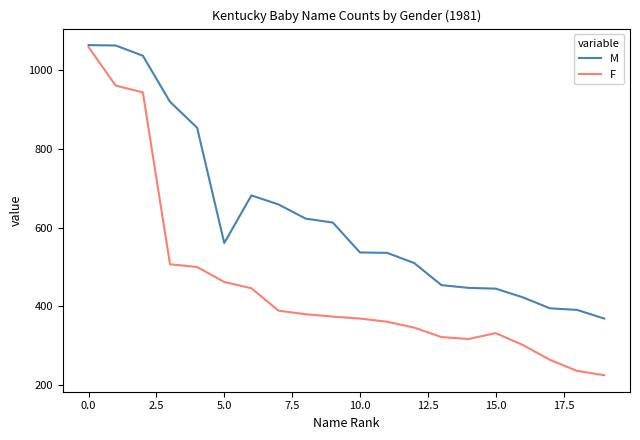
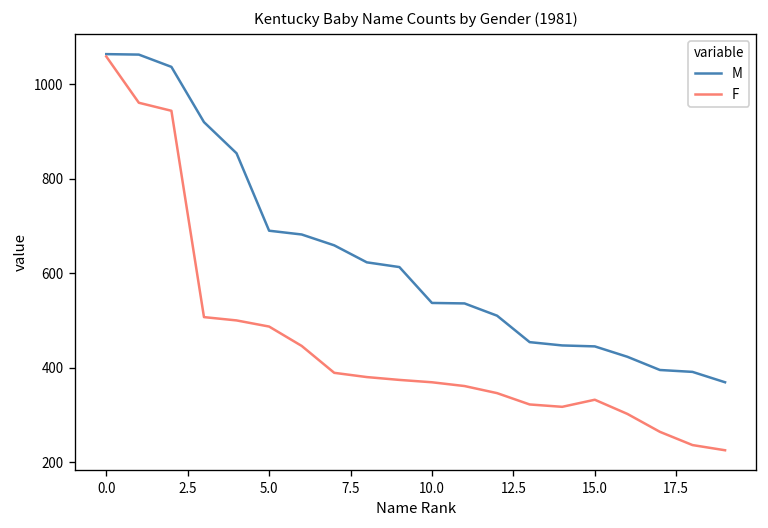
  {
    "M": {
-     "5.0": 560,
+     "5.0": 690,
      "10.0": 540,
      "15.0": 450
    },
    "F": {
-     "5.0": 460,
+     "5.0": 490,
      "10.0": 370,
      "15.0": 330
    }
  }
